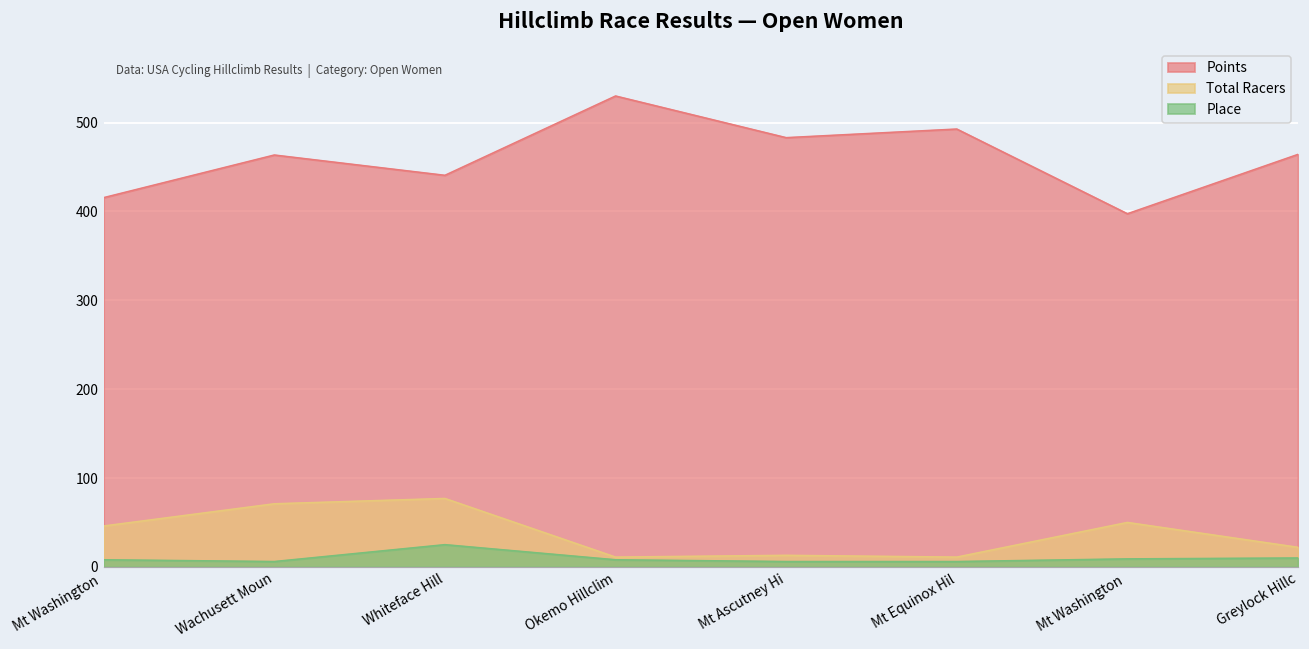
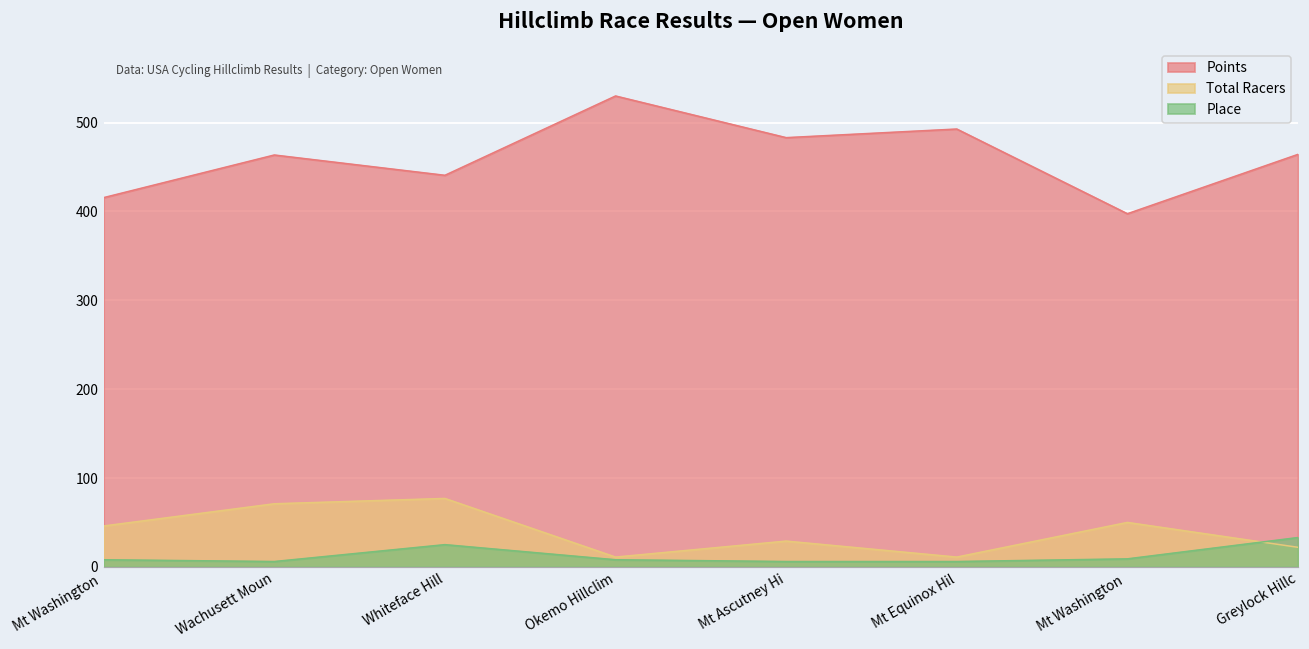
  {
    "Points": {
      "Wachusett Moun": 460,
      "Whiteface Hill": 440,
      "Okemo Hillclim": 530,
      "Mt Ascutney Hi": 480,
      "Mt Equinox Hil": 490,
      "Greylock Hillc": 460
    },
    "Total Racers": {
      "Wachusett Moun": 70,
      "Whiteface Hill": 80,
-     "Mt Ascutney Hi": 10,
+     "Mt Ascutney Hi": 30,
      "Mt Equinox Hil": 10,
      "Greylock Hillc": 20
    },
    "Place": {
      "Wachusett Moun": 10,
      "Whiteface Hill": 30,
      "Mt Ascutney Hi": 10,
      "Mt Equinox Hil": 10,
-     "Greylock Hillc": 10
+     "Greylock Hillc": 30
    }
  }
